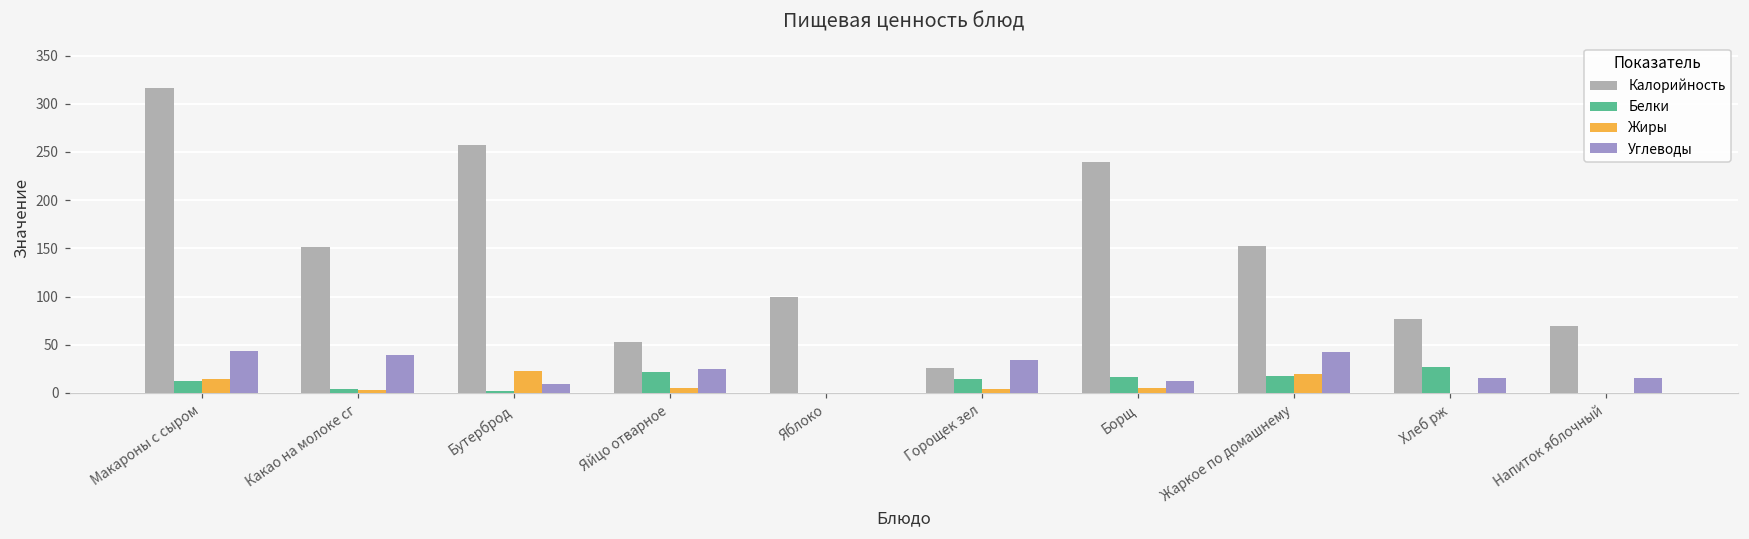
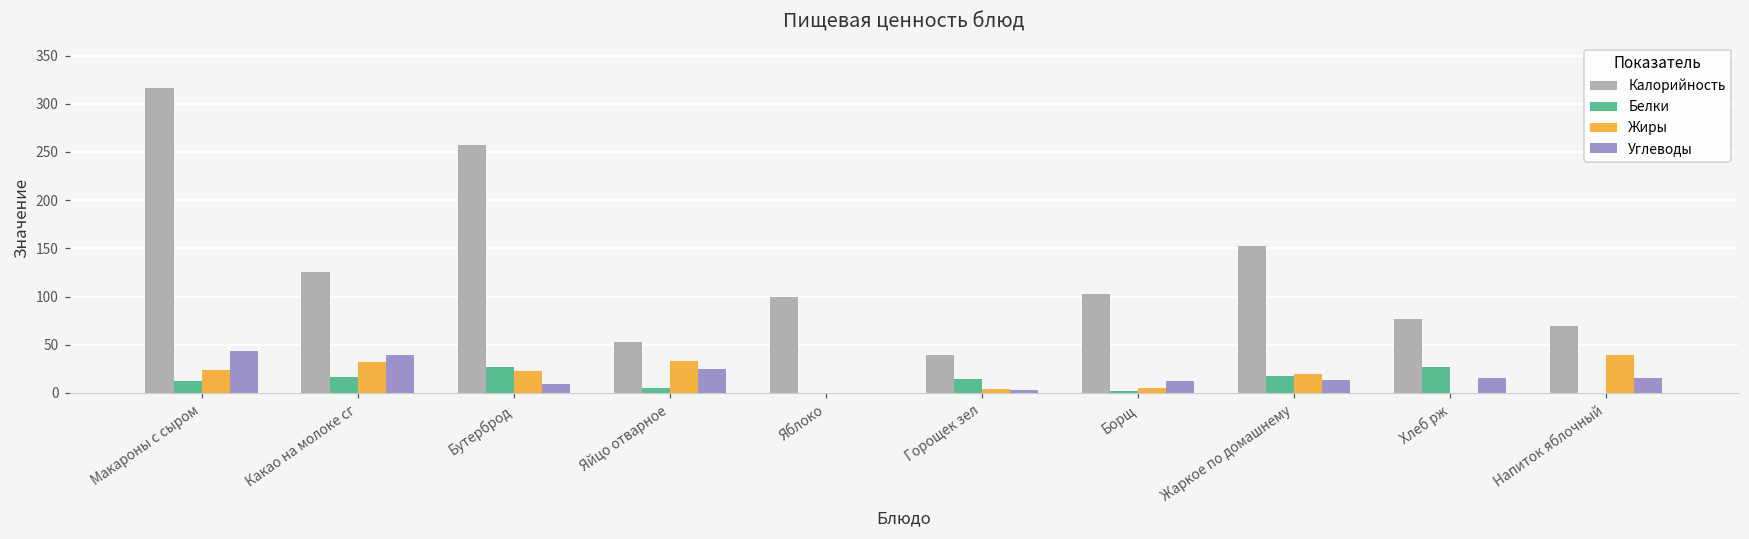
  {
    "Калорийность": {
      "Макароны с сыром": 320,
-     "Какао на молоке сг": 150,
+     "Какао на молоке сг": 130,
      "Бутерброд": 260,
      "Яйцо отварное": 50,
      "Яблоко": 100,
-     "Горощек зел": 30,
-     "Борщ": 240,
+     "Горощек зел": 40,
+     "Борщ": 100,
      "Жаркое по домашнему": 150,
      "Хлеб рж": 80,
      "Напиток яблочный": 70
    },
    "Белки": {
      "Макароны с сыром": 10,
-     "Какао на молоке сг": 0,
-     "Бутерброд": 0,
-     "Яйцо отварное": 20,
+     "Какао на молоке сг": 20,
+     "Бутерброд": 30,
+     "Яйцо отварное": 10,
      "Яблоко": 0,
      "Горощек зел": 10,
-     "Борщ": 20,
+     "Борщ": 0,
      "Жаркое по домашнему": 20,
      "Хлеб рж": 30,
      "Напиток яблочный": 0
    },
    "Жиры": {
-     "Макароны с сыром": 10,
-     "Какао на молоке сг": 0,
+     "Макароны с сыром": 20,
+     "Какао на молоке сг": 30,
      "Бутерброд": 20,
-     "Яйцо отварное": 0,
+     "Яйцо отварное": 30,
      "Яблоко": 0,
      "Горощек зел": 0,
      "Борщ": 0,
      "Жаркое по домашнему": 20,
-     "Напиток яблочный": 0
+     "Напиток яблочный": 40
    },
    "Углеводы": {
      "Макароны с сыром": 40,
      "Какао на молоке сг": 40,
      "Бутерброд": 10,
      "Яйцо отварное": 30,
      "Яблоко": 0,
-     "Горощек зел": 30,
+     "Горощек зел": 0,
      "Борщ": 10,
-     "Жаркое по домашнему": 40,
+     "Жаркое по домашнему": 10,
      "Хлеб рж": 20,
      "Напиток яблочный": 20
    }
  }
